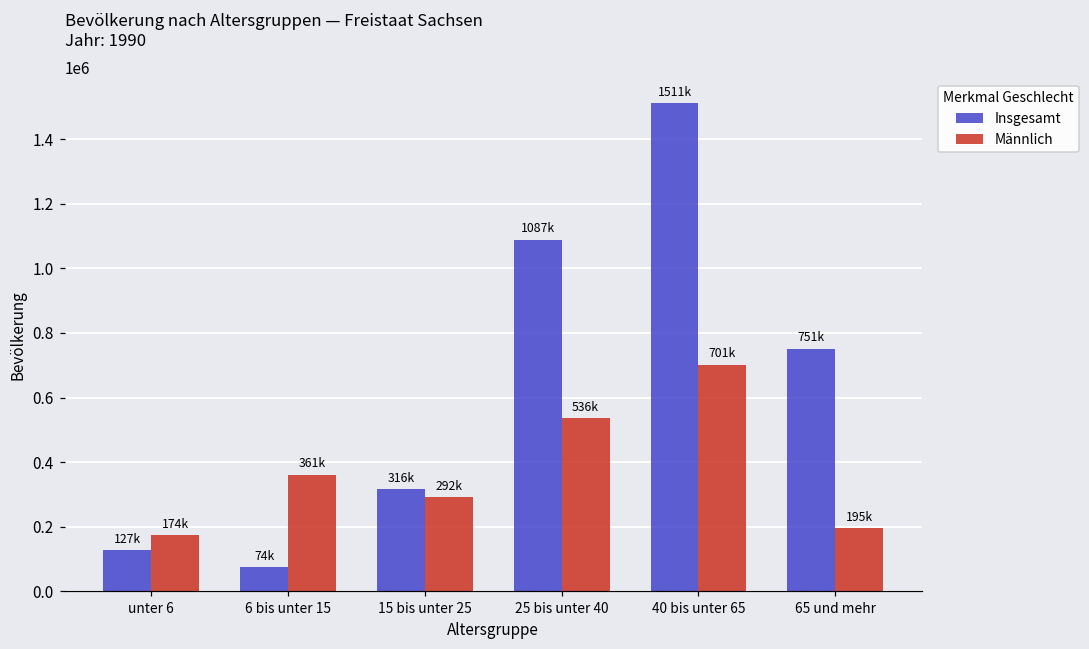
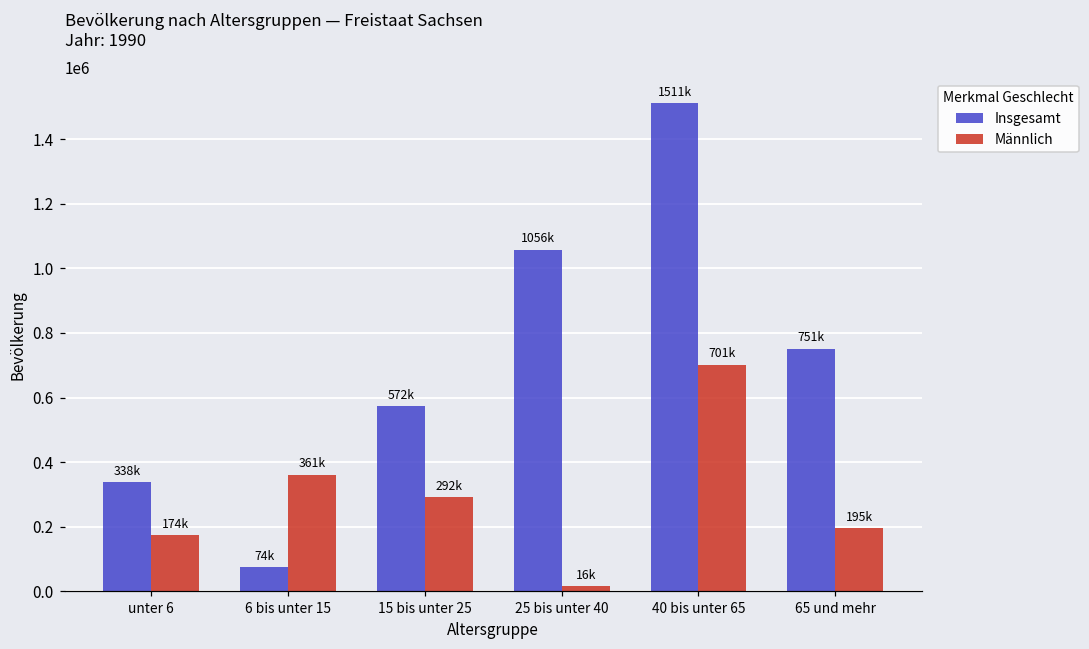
  {
    "Insgesamt": {
-     "unter 6": "127k",
+     "unter 6": "338k",
      "6 bis unter 15": "74k",
-     "15 bis unter 25": "316k",
-     "25 bis unter 40": "1087k",
+     "15 bis unter 25": "572k",
+     "25 bis unter 40": "1056k",
      "40 bis unter 65": "1511k",
      "65 und mehr": "751k"
    },
    "Männlich": {
      "unter 6": "174k",
      "6 bis unter 15": "361k",
      "15 bis unter 25": "292k",
-     "25 bis unter 40": "536k",
+     "25 bis unter 40": "16k",
      "40 bis unter 65": "701k",
      "65 und mehr": "195k"
    }
  }
